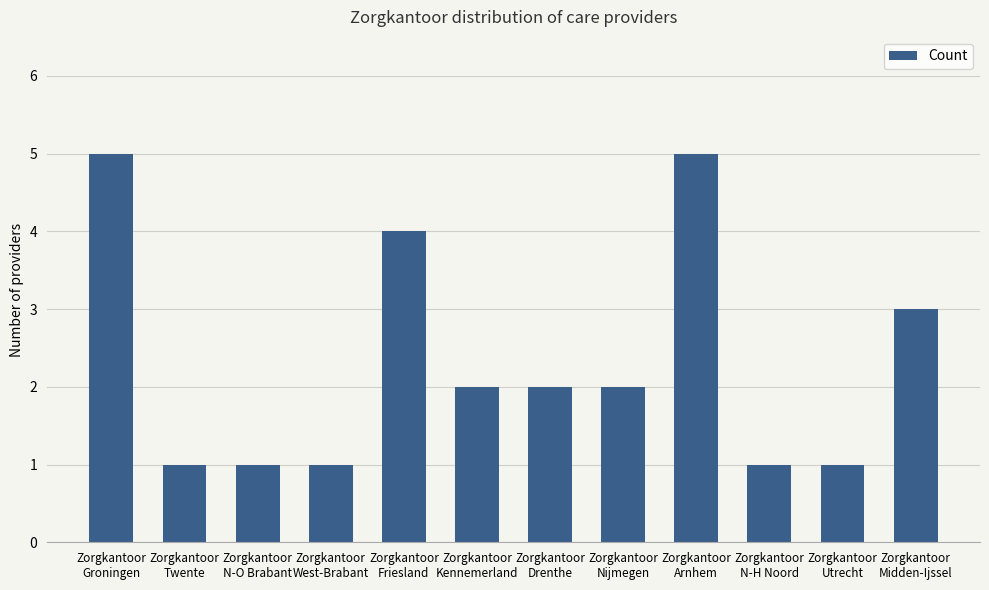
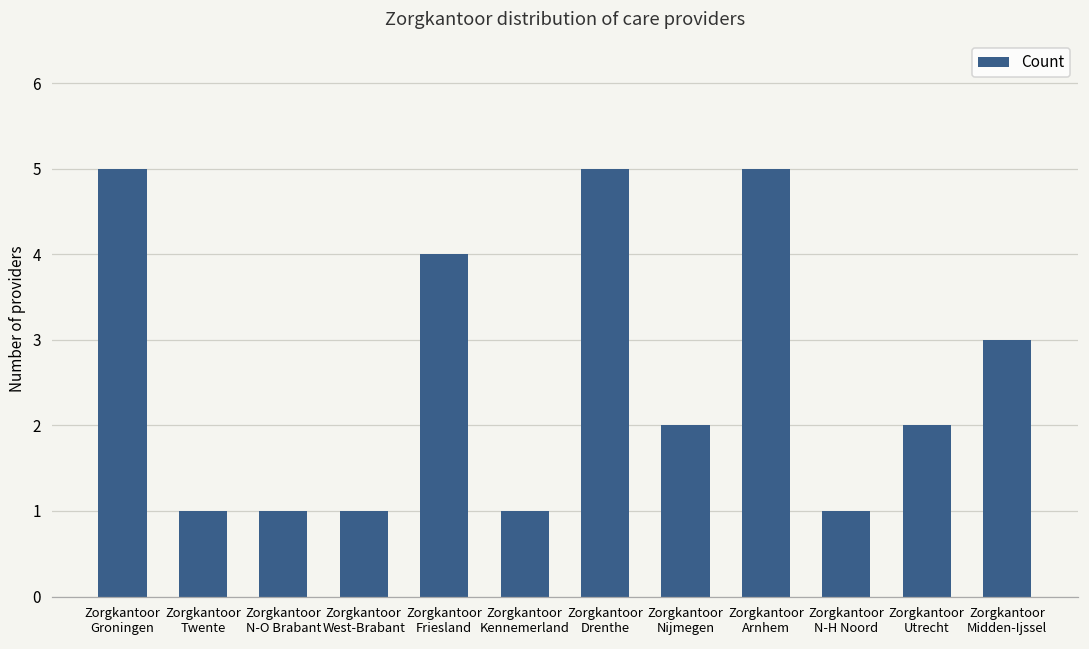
  {
    "Zorgkantoor Groningen": 5,
    "Zorgkantoor Twente": 1,
    "Zorgkantoor N-O Brabant": 1,
    "Zorgkantoor West-Brabant": 1,
    "Zorgkantoor Friesland": 4,
-   "Zorgkantoor Kennemerland": 2,
-   "Zorgkantoor Drenthe": 2,
+   "Zorgkantoor Kennemerland": 1,
+   "Zorgkantoor Drenthe": 5,
    "Zorgkantoor Nijmegen": 2,
    "Zorgkantoor Arnhem": 5,
    "Zorgkantoor N-H Noord": 1,
-   "Zorgkantoor Utrecht": 1,
+   "Zorgkantoor Utrecht": 2,
    "Zorgkantoor Midden-Ijssel": 3
  }
